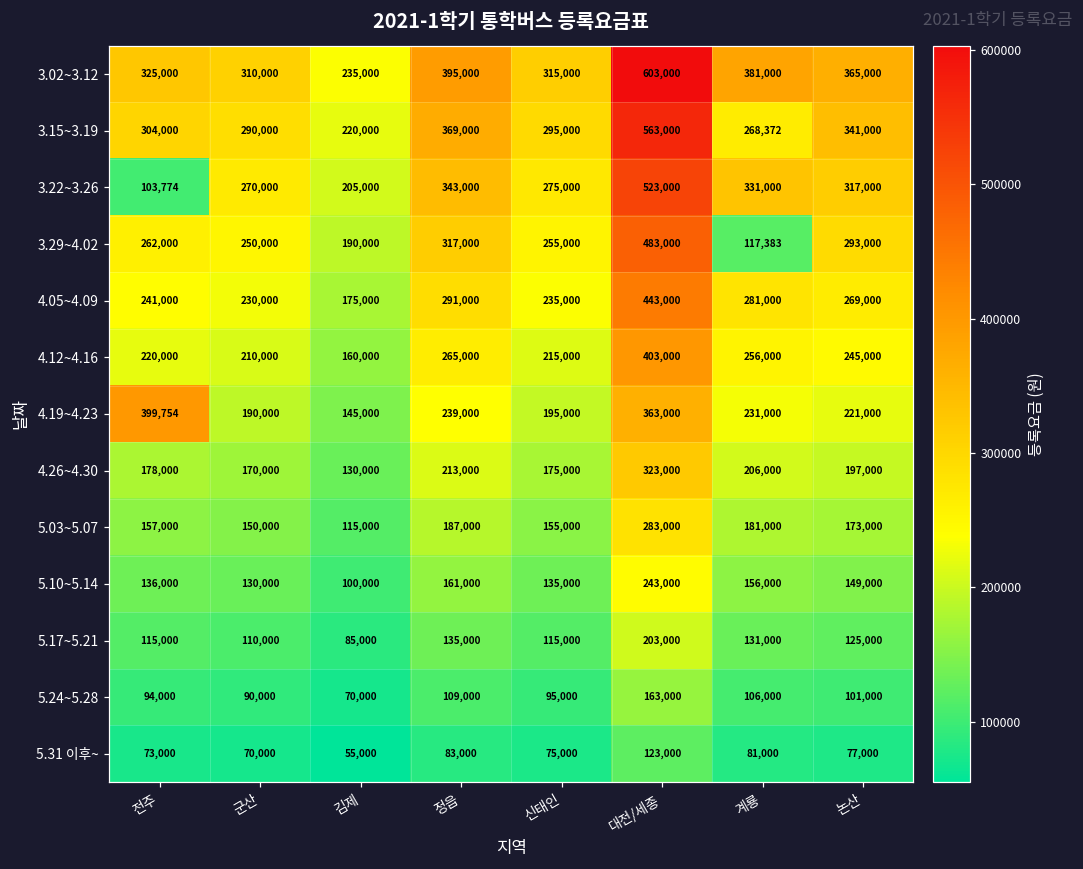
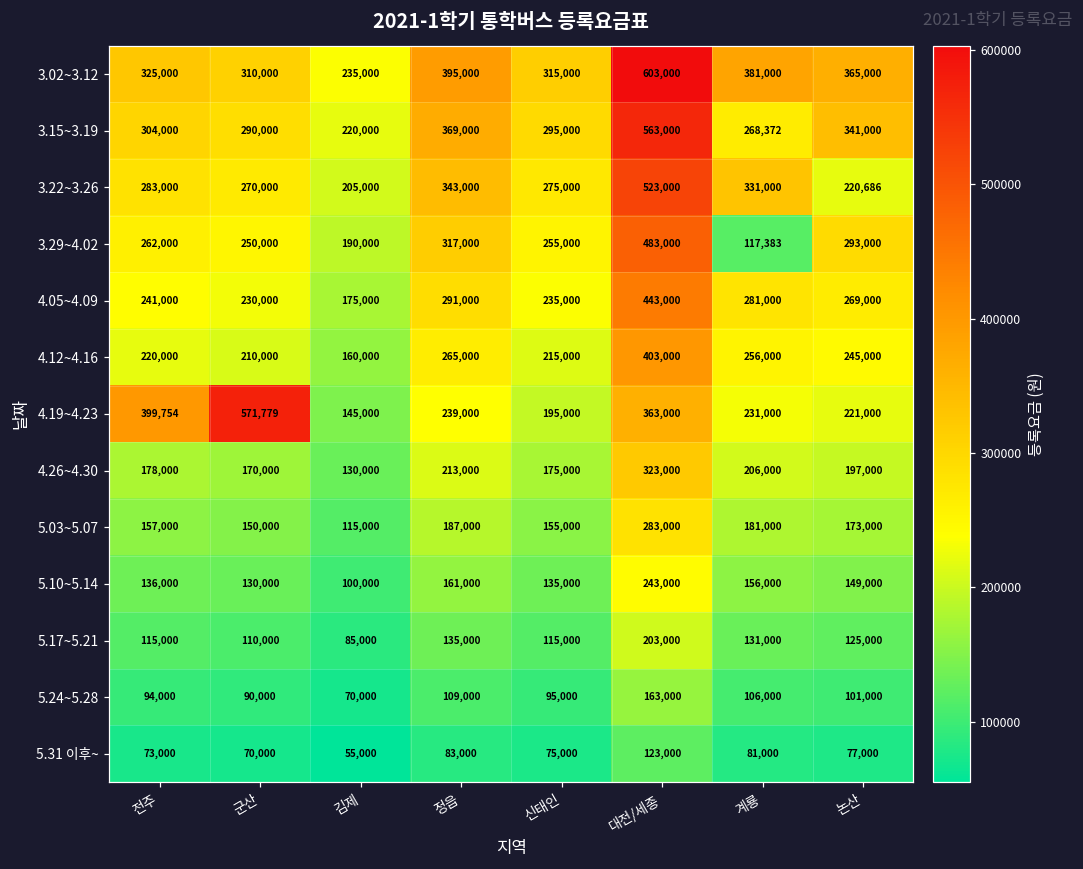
  {
    "3.02~3.12": {
      "전주": "325,000",
      "군산": "310,000",
      "김제": "235,000",
      "정읍": "395,000",
      "신태인": "315,000",
      "대전/세종": "603,000",
      "계룡": "381,000",
      "논산": "365,000"
    },
    "3.15~3.19": {
      "전주": "304,000",
      "군산": "290,000",
      "김제": "220,000",
      "정읍": "369,000",
      "신태인": "295,000",
      "대전/세종": "563,000",
      "계룡": "268,372",
      "논산": "341,000"
    },
    "3.22~3.26": {
-     "전주": "103,774",
+     "전주": "283,000",
      "군산": "270,000",
      "김제": "205,000",
      "정읍": "343,000",
      "신태인": "275,000",
      "대전/세종": "523,000",
      "계룡": "331,000",
-     "논산": "317,000"
+     "논산": "220,686"
    },
    "3.29~4.02": {
      "전주": "262,000",
      "군산": "250,000",
      "김제": "190,000",
      "정읍": "317,000",
      "신태인": "255,000",
      "대전/세종": "483,000",
      "계룡": "117,383",
      "논산": "293,000"
    },
    "4.05~4.09": {
      "전주": "241,000",
      "군산": "230,000",
      "김제": "175,000",
      "정읍": "291,000",
      "신태인": "235,000",
      "대전/세종": "443,000",
      "계룡": "281,000",
      "논산": "269,000"
    },
    "4.12~4.16": {
      "전주": "220,000",
      "군산": "210,000",
      "김제": "160,000",
      "정읍": "265,000",
      "신태인": "215,000",
      "대전/세종": "403,000",
      "계룡": "256,000",
      "논산": "245,000"
    },
    "4.19~4.23": {
      "전주": "399,754",
-     "군산": "190,000",
+     "군산": "571,779",
      "김제": "145,000",
      "정읍": "239,000",
      "신태인": "195,000",
      "대전/세종": "363,000",
      "계룡": "231,000",
      "논산": "221,000"
    },
    "4.26~4.30": {
      "전주": "178,000",
      "군산": "170,000",
      "김제": "130,000",
      "정읍": "213,000",
      "신태인": "175,000",
      "대전/세종": "323,000",
      "계룡": "206,000",
      "논산": "197,000"
    },
    "5.03~5.07": {
      "전주": "157,000",
      "군산": "150,000",
      "김제": "115,000",
      "정읍": "187,000",
      "신태인": "155,000",
      "대전/세종": "283,000",
      "계룡": "181,000",
      "논산": "173,000"
    },
    "5.10~5.14": {
      "전주": "136,000",
      "군산": "130,000",
      "김제": "100,000",
      "정읍": "161,000",
      "신태인": "135,000",
      "대전/세종": "243,000",
      "계룡": "156,000",
      "논산": "149,000"
    },
    "5.17~5.21": {
      "전주": "115,000",
      "군산": "110,000",
      "김제": "85,000",
      "정읍": "135,000",
      "신태인": "115,000",
      "대전/세종": "203,000",
      "계룡": "131,000",
      "논산": "125,000"
    },
    "5.24~5.28": {
      "전주": "94,000",
      "군산": "90,000",
      "김제": "70,000",
      "정읍": "109,000",
      "신태인": "95,000",
      "대전/세종": "163,000",
      "계룡": "106,000",
      "논산": "101,000"
    },
    "5.31 이후~": {
      "전주": "73,000",
      "군산": "70,000",
      "김제": "55,000",
      "정읍": "83,000",
      "신태인": "75,000",
      "대전/세종": "123,000",
      "계룡": "81,000",
      "논산": "77,000"
    }
  }
